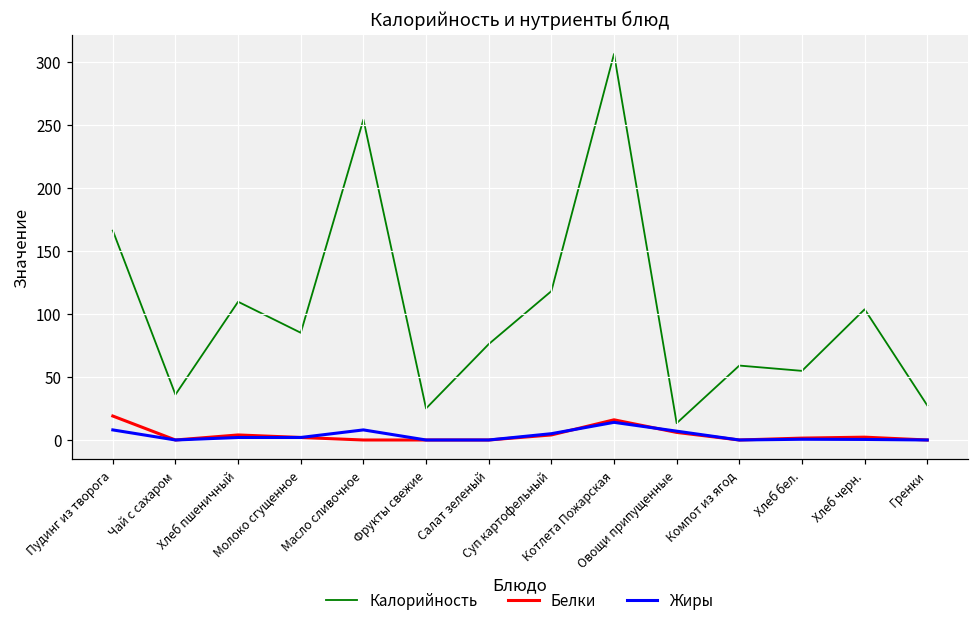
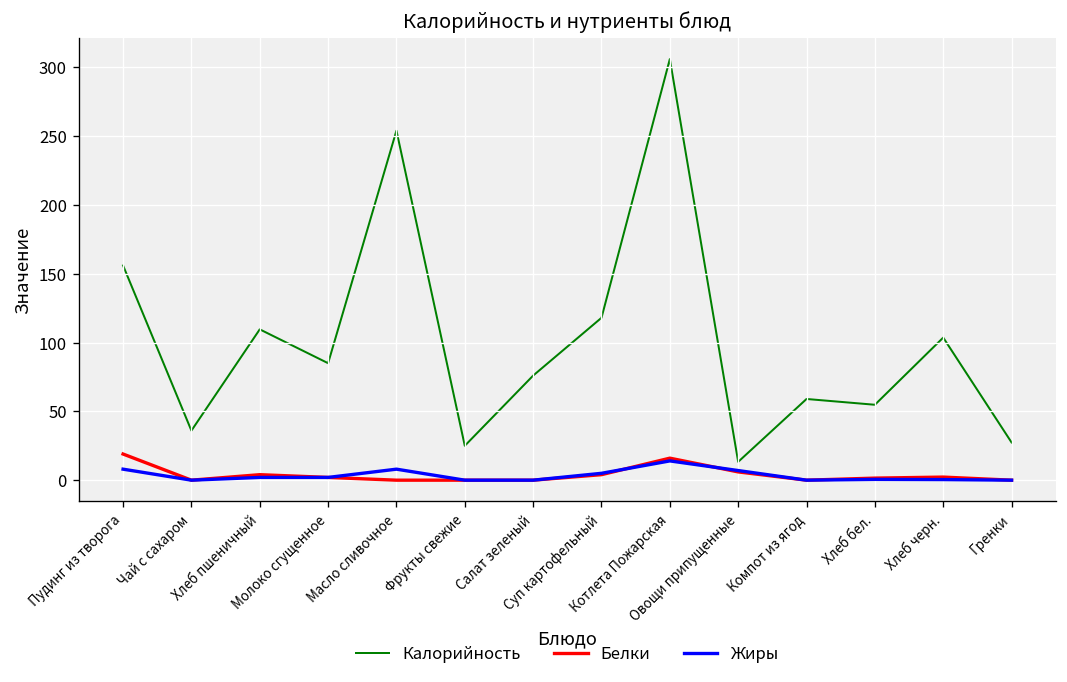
  {
    "Калорийность": {
-     "Пудинг из творога": 166,
+     "Пудинг из творога": 156,
      "Чай с сахаром": 36,
      "Хлеб пшеничный": 110,
      "Молоко сгущенное": 85,
      "Масло сливочное": 254,
      "Фрукты свежие": 25,
      "Салат зеленый": 76,
      "Суп картофельный": 118,
      "Котлета Пожарская": 306,
      "Овощи припущенные": 13,
      "Компот из ягод": 59,
      "Хлеб бел.": 55,
      "Хлеб черн.": 104,
      "Гренки": 27
    },
    "Белки": {
      "Пудинг из творога": 19,
      "Масло сливочное": 0
    },
    "Жиры": {
      "Пудинг из творога": 8,
      "Масло сливочное": 8
    }
  }
